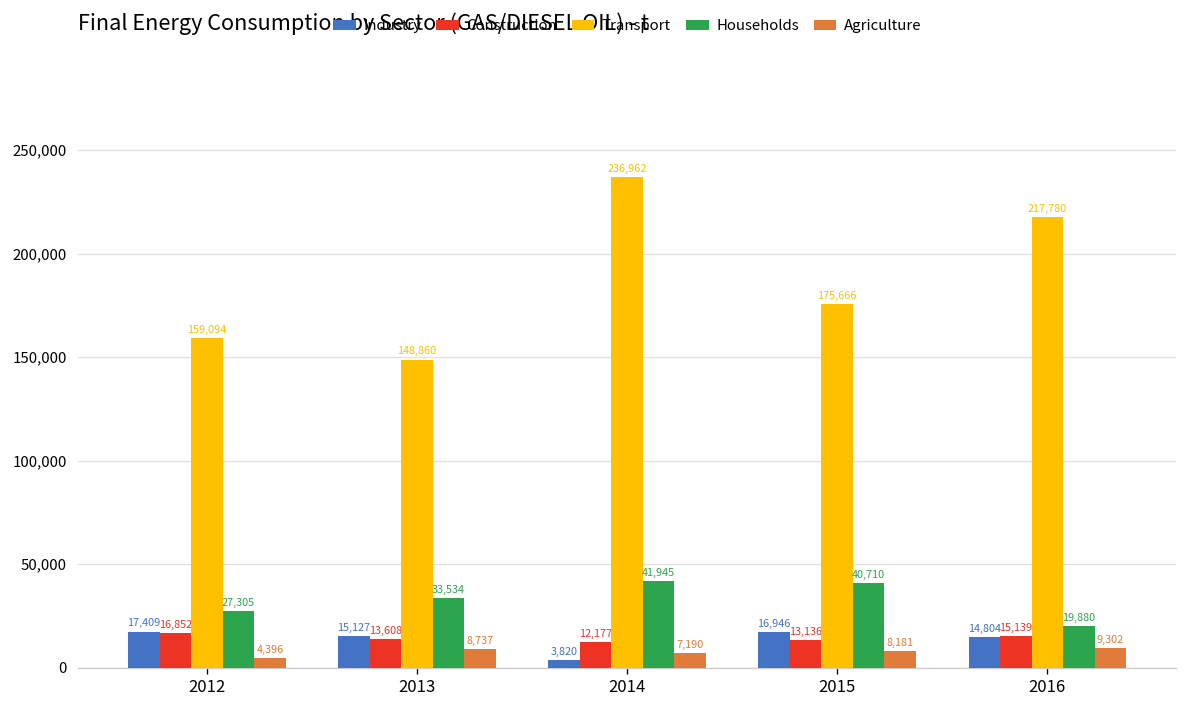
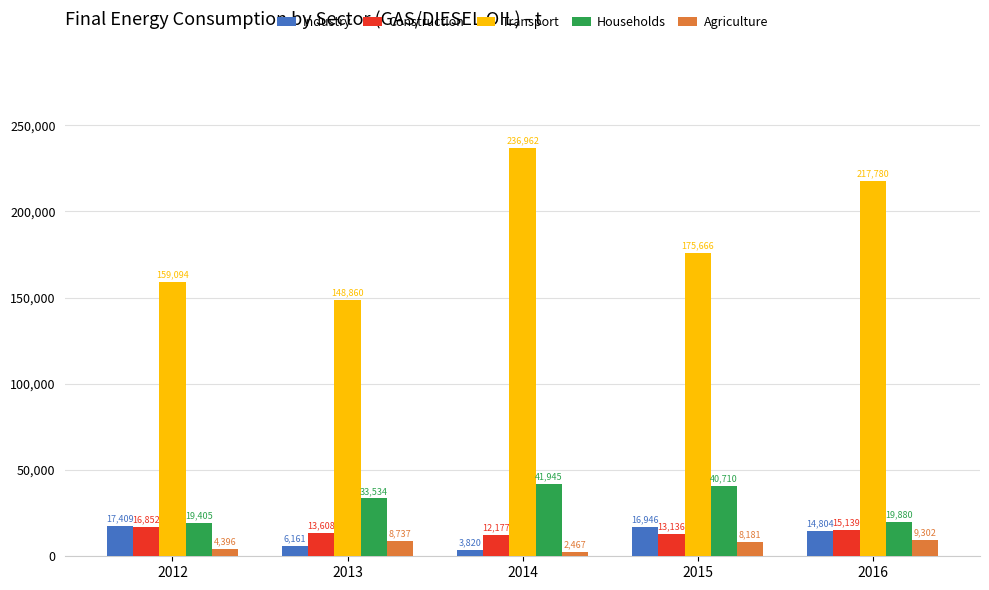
  {
    "Industry": {
      "2012": "17,409",
-     "2013": "15,127",
+     "2013": "6,161",
      "2014": "3,820",
      "2015": "16,946",
      "2016": "14,804"
    },
    "Construction": {
      "2012": "16,852",
      "2013": "13,608",
      "2014": "12,177",
      "2015": "13,136",
      "2016": "15,139"
    },
    "Transport": {
      "2012": "159,094",
      "2013": "148,860",
      "2014": "236,962",
      "2015": "175,666",
      "2016": "217,780"
    },
    "Households": {
-     "2012": "27,305",
+     "2012": "19,405",
      "2013": "33,534",
      "2014": "41,945",
      "2015": "40,710",
      "2016": "19,880"
    },
    "Agriculture": {
      "2012": "4,396",
      "2013": "8,737",
-     "2014": "7,190",
+     "2014": "2,467",
      "2015": "8,181",
      "2016": "9,302"
    }
  }
